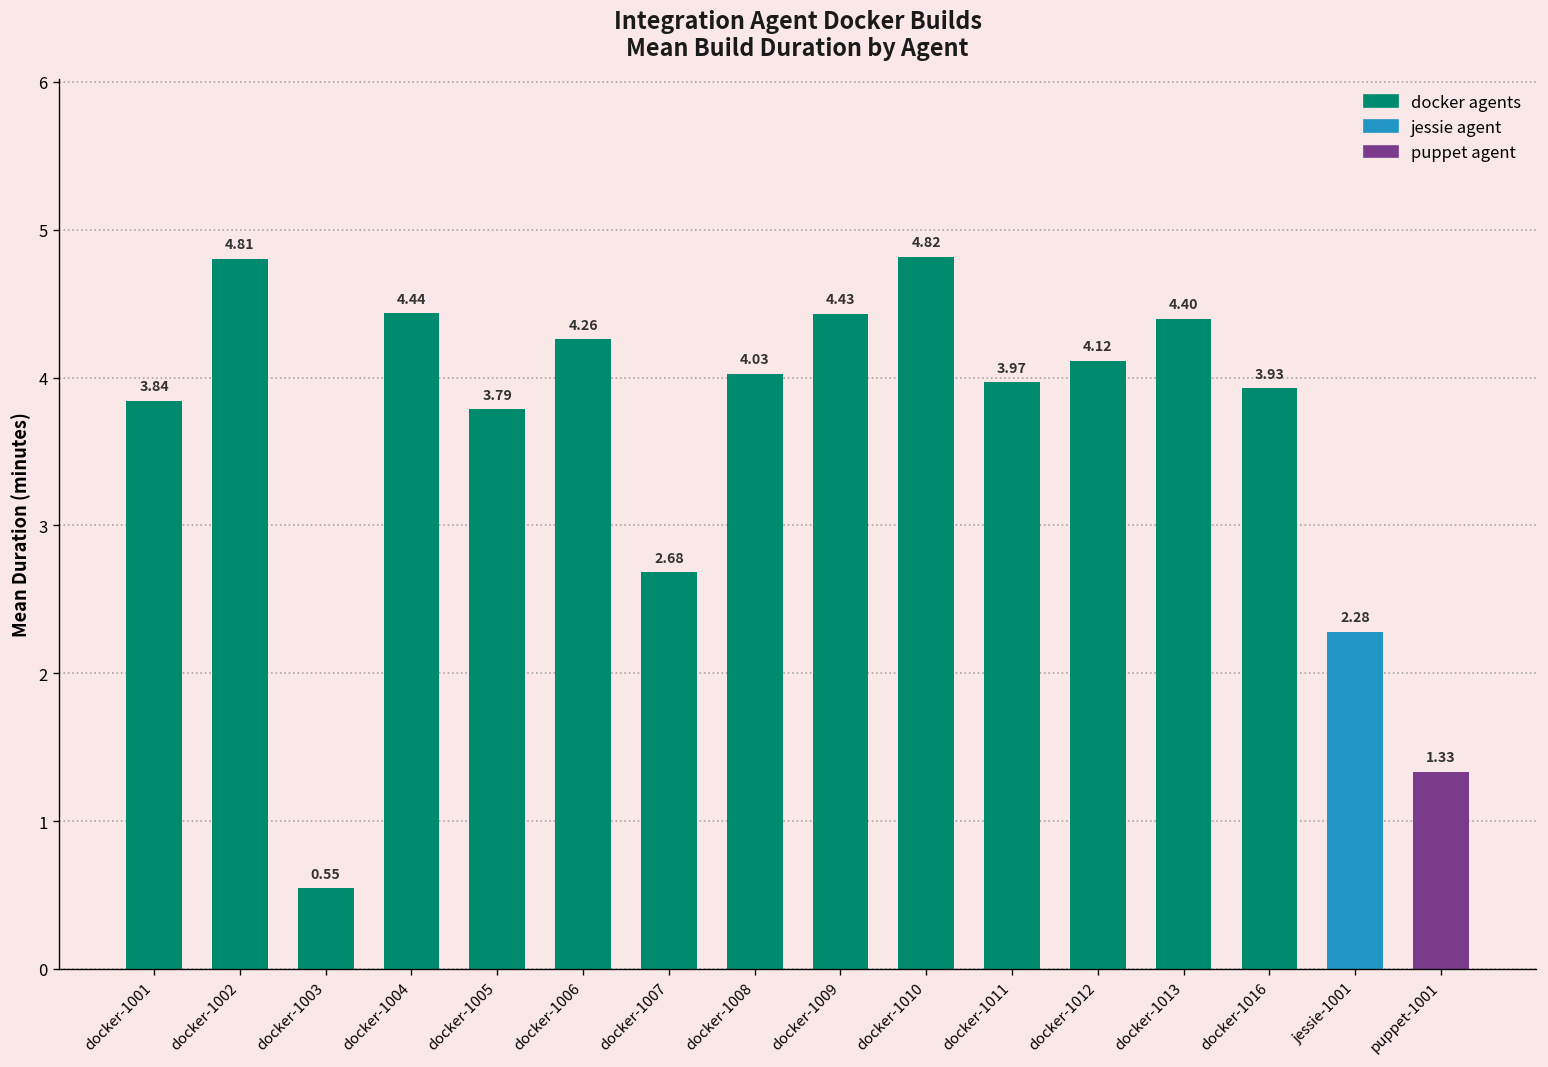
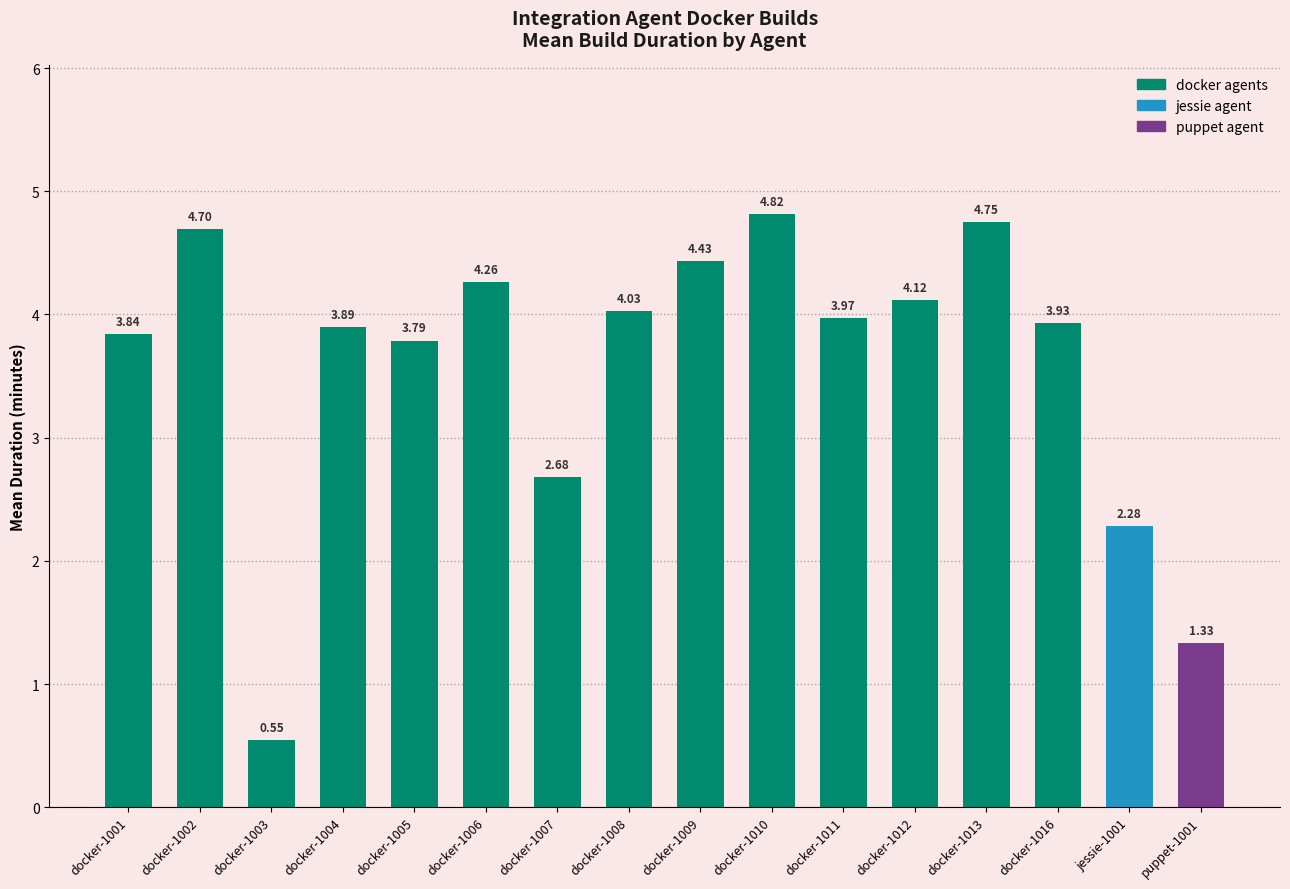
  {
    "docker-1001": 3.84,
-   "docker-1002": 4.81,
+   "docker-1002": 4.70,
    "docker-1003": 0.55,
-   "docker-1004": 4.44,
+   "docker-1004": 3.89,
    "docker-1005": 3.79,
    "docker-1006": 4.26,
    "docker-1007": 2.68,
    "docker-1008": 4.03,
    "docker-1009": 4.43,
    "docker-1010": 4.82,
    "docker-1011": 3.97,
    "docker-1012": 4.12,
-   "docker-1013": 4.40,
+   "docker-1013": 4.75,
    "docker-1016": 3.93,
    "jessie-1001": 2.28,
    "puppet-1001": 1.33
  }
